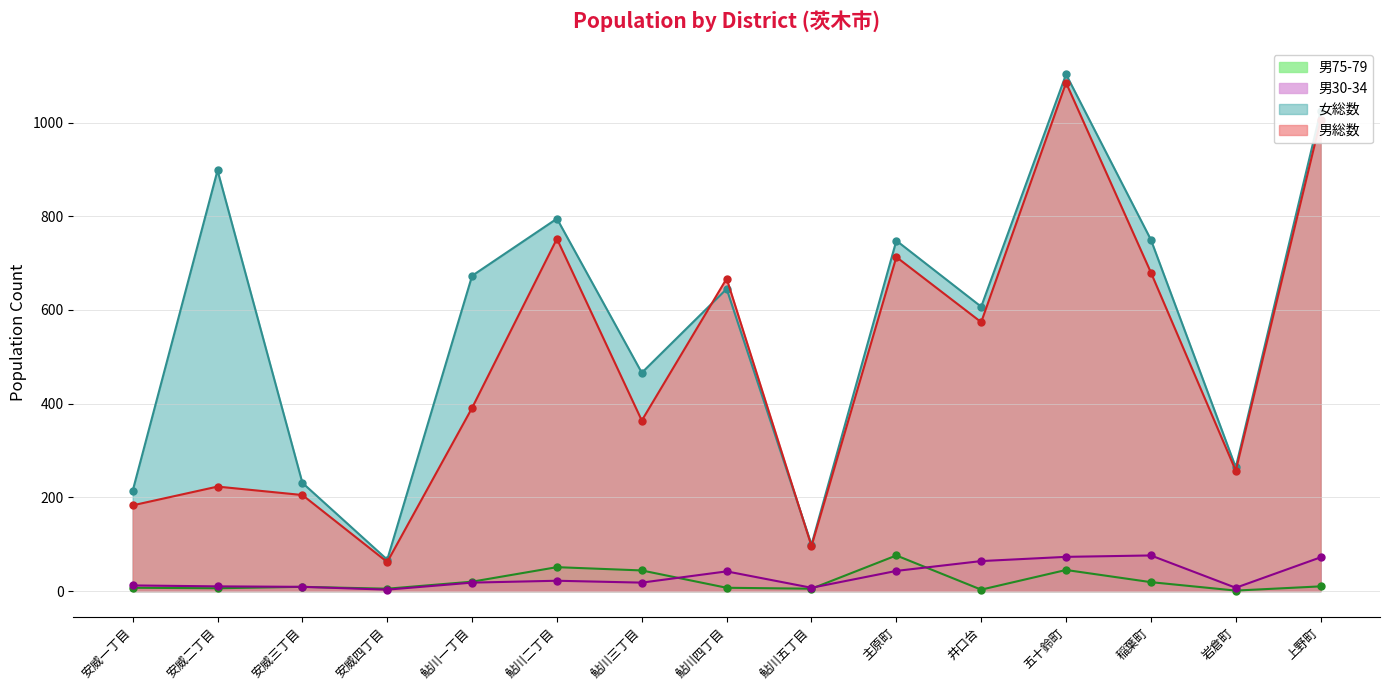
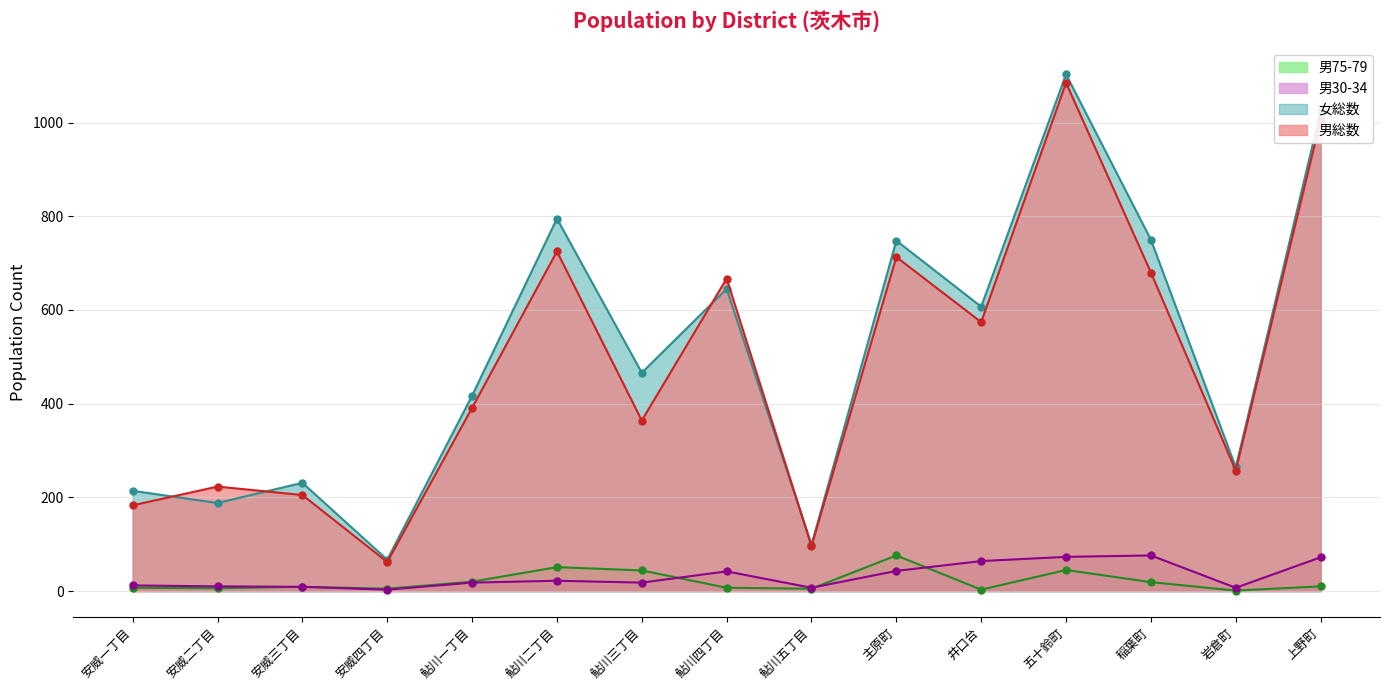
  {
    "男75-79": {
      "鮎川二丁目": 50,
      "鮎川三丁目": 40,
      "鮎川四丁目": 10,
      "主原町": 80,
      "井口台": 0,
      "五十鈴町": 50,
      "稲葉町": 20,
      "岩倉町": 0,
      "上野町": 10
    },
    "男30-34": {
      "鮎川二丁目": 20,
      "鮎川三丁目": 20,
      "鮎川四丁目": 40,
      "主原町": 40,
      "井口台": 60,
      "五十鈴町": 70,
      "稲葉町": 80,
      "岩倉町": 10,
      "上野町": 70
    },
    "女総数": {
      "安威一丁目": 210,
-     "安威二丁目": 900,
+     "安威二丁目": 190,
      "安威三丁目": 230,
-     "鮎川一丁目": 670,
+     "鮎川一丁目": 420,
      "鮎川二丁目": 800,
      "鮎川三丁目": 470,
      "鮎川四丁目": 650,
      "主原町": 750,
      "井口台": 610,
      "五十鈴町": 1100,
      "稲葉町": 750,
      "岩倉町": 260
    },
    "男総数": {
      "安威一丁目": 180,
      "安威二丁目": 220,
      "安威三丁目": 210,
      "鮎川一丁目": 390,
-     "鮎川二丁目": 750,
+     "鮎川二丁目": 730,
      "鮎川三丁目": 360,
      "鮎川四丁目": 670,
      "主原町": 710,
      "井口台": 570,
      "五十鈴町": 1090,
      "稲葉町": 680,
      "岩倉町": 260
    }
  }
